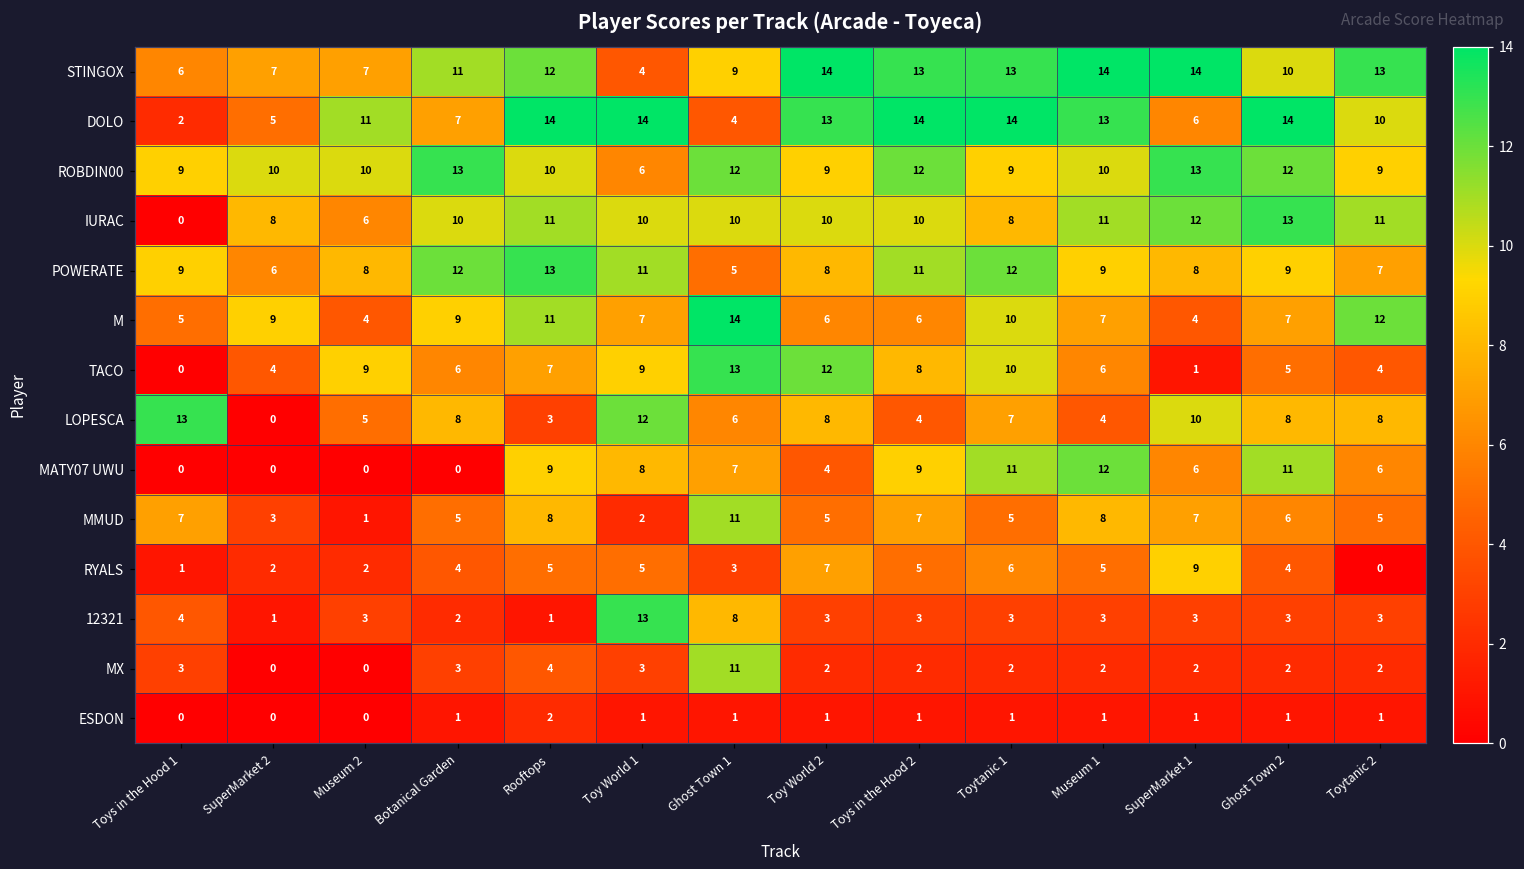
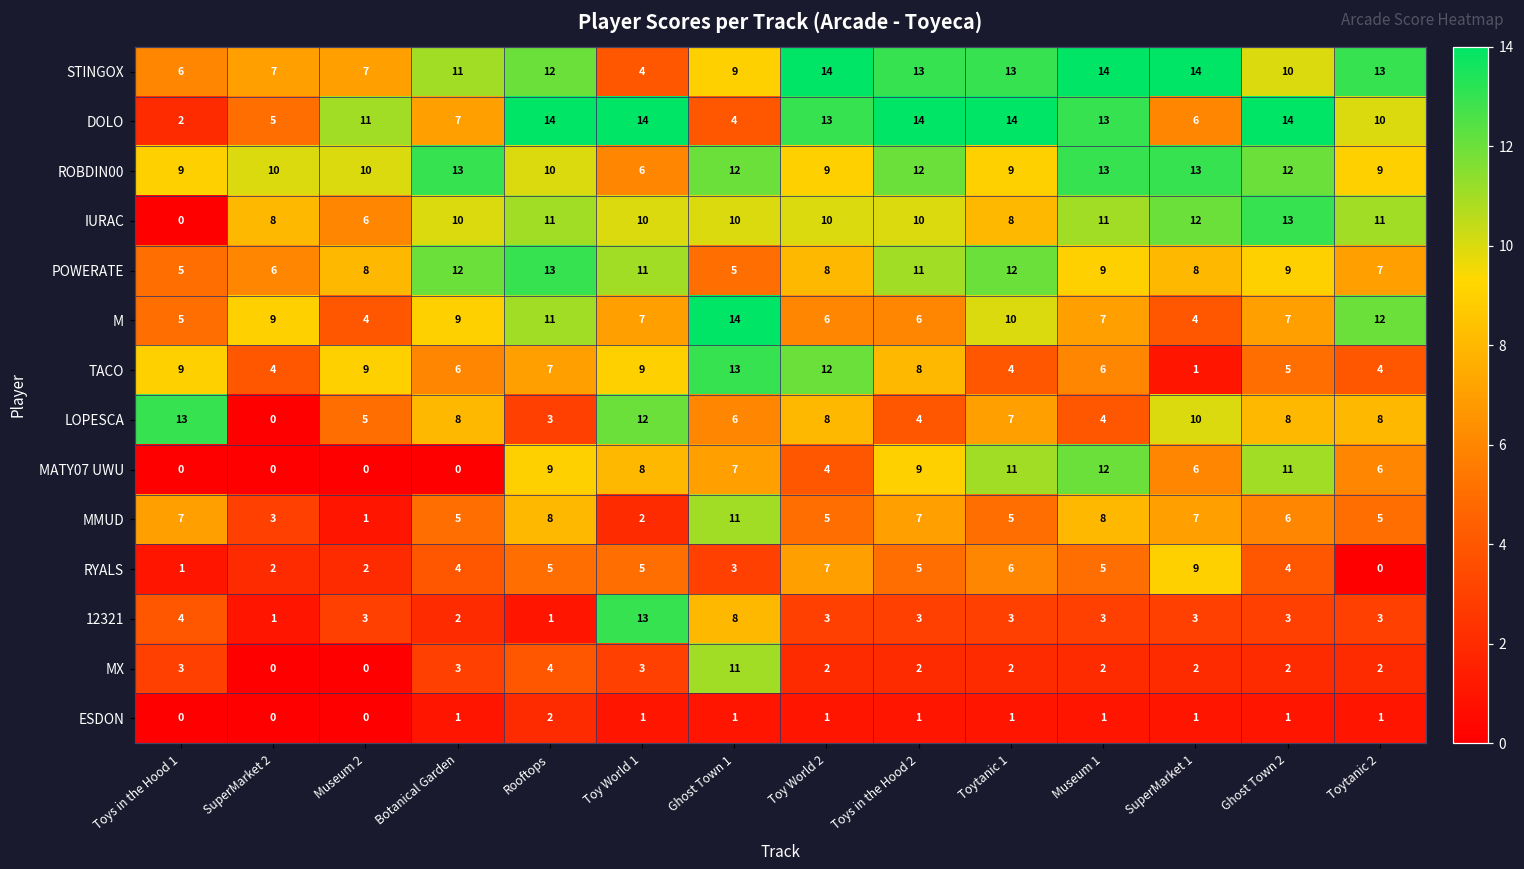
  {
    "STINGOX": {
      "Toys in the Hood 1": 6,
      "SuperMarket 2": 7,
      "Museum 2": 7,
      "Botanical Garden": 11,
      "Rooftops": 12,
      "Toy World 1": 4,
      "Ghost Town 1": 9,
      "Toy World 2": 14,
      "Toys in the Hood 2": 13,
      "Toytanic 1": 13,
      "Museum 1": 14,
      "SuperMarket 1": 14,
      "Ghost Town 2": 10,
      "Toytanic 2": 13
    },
    "DOLO": {
      "Toys in the Hood 1": 2,
      "SuperMarket 2": 5,
      "Museum 2": 11,
      "Botanical Garden": 7,
      "Rooftops": 14,
      "Toy World 1": 14,
      "Ghost Town 1": 4,
      "Toy World 2": 13,
      "Toys in the Hood 2": 14,
      "Toytanic 1": 14,
      "Museum 1": 13,
      "SuperMarket 1": 6,
      "Ghost Town 2": 14,
      "Toytanic 2": 10
    },
    "ROBDIN00": {
      "Toys in the Hood 1": 9,
      "SuperMarket 2": 10,
      "Museum 2": 10,
      "Botanical Garden": 13,
      "Rooftops": 10,
      "Toy World 1": 6,
      "Ghost Town 1": 12,
      "Toy World 2": 9,
      "Toys in the Hood 2": 12,
      "Toytanic 1": 9,
-     "Museum 1": 10,
+     "Museum 1": 13,
      "SuperMarket 1": 13,
      "Ghost Town 2": 12,
      "Toytanic 2": 9
    },
    "IURAC": {
      "Toys in the Hood 1": 0,
      "SuperMarket 2": 8,
      "Museum 2": 6,
      "Botanical Garden": 10,
      "Rooftops": 11,
      "Toy World 1": 10,
      "Ghost Town 1": 10,
      "Toy World 2": 10,
      "Toys in the Hood 2": 10,
      "Toytanic 1": 8,
      "Museum 1": 11,
      "SuperMarket 1": 12,
      "Ghost Town 2": 13,
      "Toytanic 2": 11
    },
    "POWERATE": {
-     "Toys in the Hood 1": 9,
+     "Toys in the Hood 1": 5,
      "SuperMarket 2": 6,
      "Museum 2": 8,
      "Botanical Garden": 12,
      "Rooftops": 13,
      "Toy World 1": 11,
      "Ghost Town 1": 5,
      "Toy World 2": 8,
      "Toys in the Hood 2": 11,
      "Toytanic 1": 12,
      "Museum 1": 9,
      "SuperMarket 1": 8,
      "Ghost Town 2": 9,
      "Toytanic 2": 7
    },
    "M": {
      "Toys in the Hood 1": 5,
      "SuperMarket 2": 9,
      "Museum 2": 4,
      "Botanical Garden": 9,
      "Rooftops": 11,
      "Toy World 1": 7,
      "Ghost Town 1": 14,
      "Toy World 2": 6,
      "Toys in the Hood 2": 6,
      "Toytanic 1": 10,
      "Museum 1": 7,
      "SuperMarket 1": 4,
      "Ghost Town 2": 7,
      "Toytanic 2": 12
    },
    "TACO": {
-     "Toys in the Hood 1": 0,
+     "Toys in the Hood 1": 9,
      "SuperMarket 2": 4,
      "Museum 2": 9,
      "Botanical Garden": 6,
      "Rooftops": 7,
      "Toy World 1": 9,
      "Ghost Town 1": 13,
      "Toy World 2": 12,
      "Toys in the Hood 2": 8,
-     "Toytanic 1": 10,
+     "Toytanic 1": 4,
      "Museum 1": 6,
      "SuperMarket 1": 1,
      "Ghost Town 2": 5,
      "Toytanic 2": 4
    },
    "LOPESCA": {
      "Toys in the Hood 1": 13,
      "SuperMarket 2": 0,
      "Museum 2": 5,
      "Botanical Garden": 8,
      "Rooftops": 3,
      "Toy World 1": 12,
      "Ghost Town 1": 6,
      "Toy World 2": 8,
      "Toys in the Hood 2": 4,
      "Toytanic 1": 7,
      "Museum 1": 4,
      "SuperMarket 1": 10,
      "Ghost Town 2": 8,
      "Toytanic 2": 8
    },
    "MATY07 UWU": {
      "Toys in the Hood 1": 0,
      "SuperMarket 2": 0,
      "Museum 2": 0,
      "Botanical Garden": 0,
      "Rooftops": 9,
      "Toy World 1": 8,
      "Ghost Town 1": 7,
      "Toy World 2": 4,
      "Toys in the Hood 2": 9,
      "Toytanic 1": 11,
      "Museum 1": 12,
      "SuperMarket 1": 6,
      "Ghost Town 2": 11,
      "Toytanic 2": 6
    },
    "MMUD": {
      "Toys in the Hood 1": 7,
      "SuperMarket 2": 3,
      "Museum 2": 1,
      "Botanical Garden": 5,
      "Rooftops": 8,
      "Toy World 1": 2,
      "Ghost Town 1": 11,
      "Toy World 2": 5,
      "Toys in the Hood 2": 7,
      "Toytanic 1": 5,
      "Museum 1": 8,
      "SuperMarket 1": 7,
      "Ghost Town 2": 6,
      "Toytanic 2": 5
    },
    "RYALS": {
      "Toys in the Hood 1": 1,
      "SuperMarket 2": 2,
      "Museum 2": 2,
      "Botanical Garden": 4,
      "Rooftops": 5,
      "Toy World 1": 5,
      "Ghost Town 1": 3,
      "Toy World 2": 7,
      "Toys in the Hood 2": 5,
      "Toytanic 1": 6,
      "Museum 1": 5,
      "SuperMarket 1": 9,
      "Ghost Town 2": 4,
      "Toytanic 2": 0
    },
    "12321": {
      "Toys in the Hood 1": 4,
      "SuperMarket 2": 1,
      "Museum 2": 3,
      "Botanical Garden": 2,
      "Rooftops": 1,
      "Toy World 1": 13,
      "Ghost Town 1": 8,
      "Toy World 2": 3,
      "Toys in the Hood 2": 3,
      "Toytanic 1": 3,
      "Museum 1": 3,
      "SuperMarket 1": 3,
      "Ghost Town 2": 3,
      "Toytanic 2": 3
    },
    "MX": {
      "Toys in the Hood 1": 3,
      "SuperMarket 2": 0,
      "Museum 2": 0,
      "Botanical Garden": 3,
      "Rooftops": 4,
      "Toy World 1": 3,
      "Ghost Town 1": 11,
      "Toy World 2": 2,
      "Toys in the Hood 2": 2,
      "Toytanic 1": 2,
      "Museum 1": 2,
      "SuperMarket 1": 2,
      "Ghost Town 2": 2,
      "Toytanic 2": 2
    },
    "ESDON": {
      "Toys in the Hood 1": 0,
      "SuperMarket 2": 0,
      "Museum 2": 0,
      "Botanical Garden": 1,
      "Rooftops": 2,
      "Toy World 1": 1,
      "Ghost Town 1": 1,
      "Toy World 2": 1,
      "Toys in the Hood 2": 1,
      "Toytanic 1": 1,
      "Museum 1": 1,
      "SuperMarket 1": 1,
      "Ghost Town 2": 1,
      "Toytanic 2": 1
    }
  }
